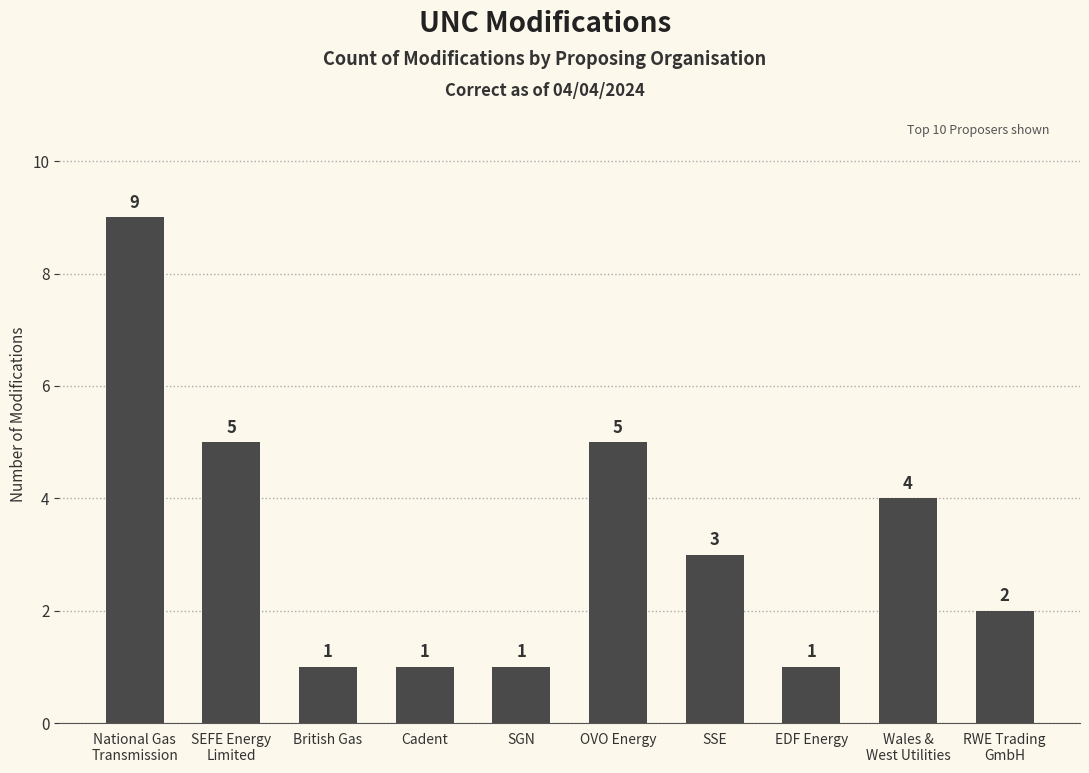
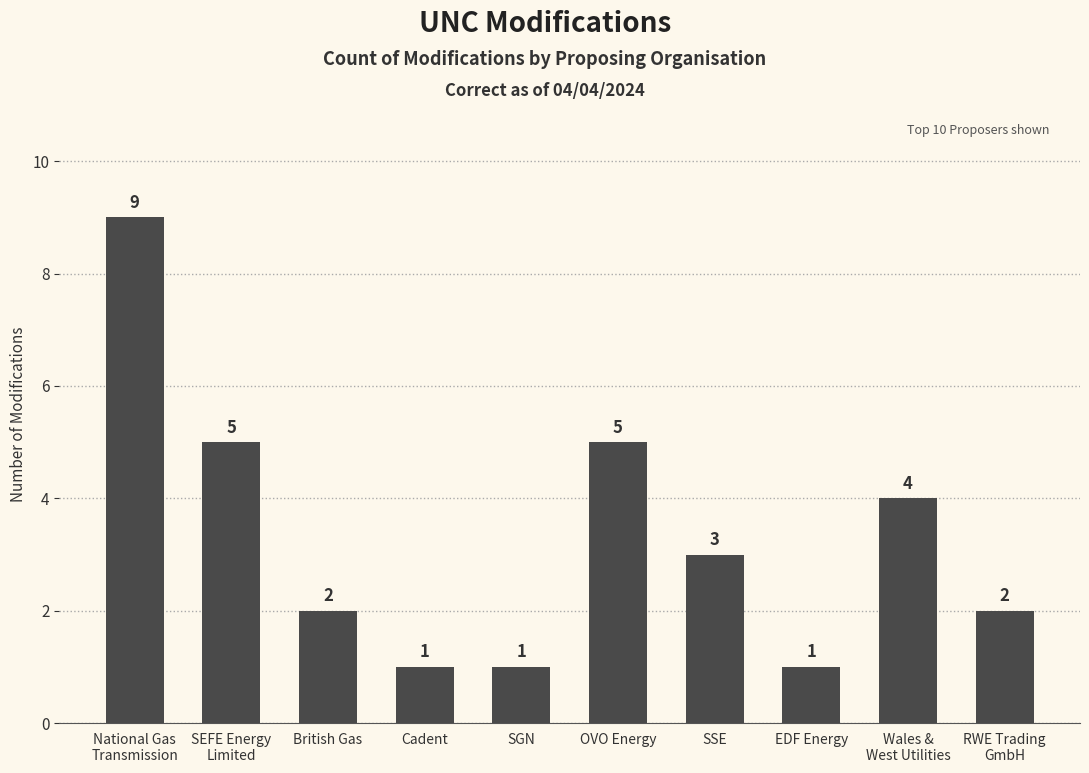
  {
    "National Gas Transmission": 9,
    "SEFE Energy Limited": 5,
-   "British Gas": 1,
+   "British Gas": 2,
    "Cadent": 1,
    "SGN": 1,
    "OVO Energy": 5,
    "SSE": 3,
    "EDF Energy": 1,
    "Wales & West Utilities": 4,
    "RWE Trading GmbH": 2
  }
